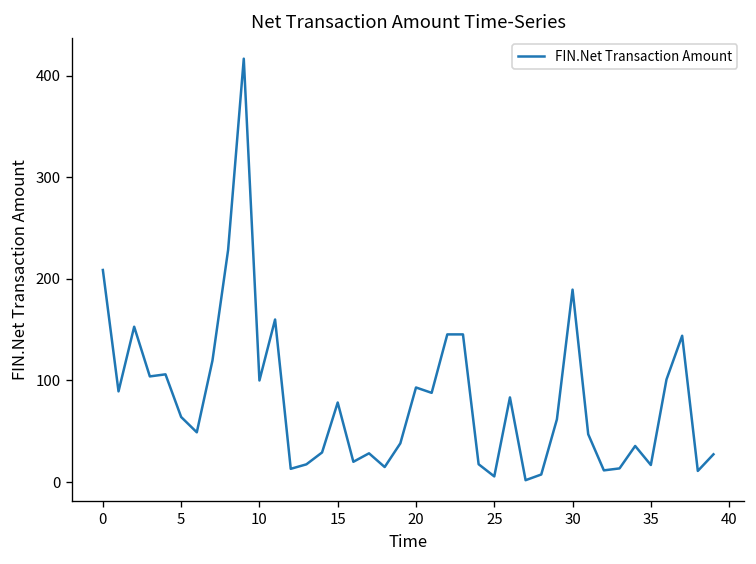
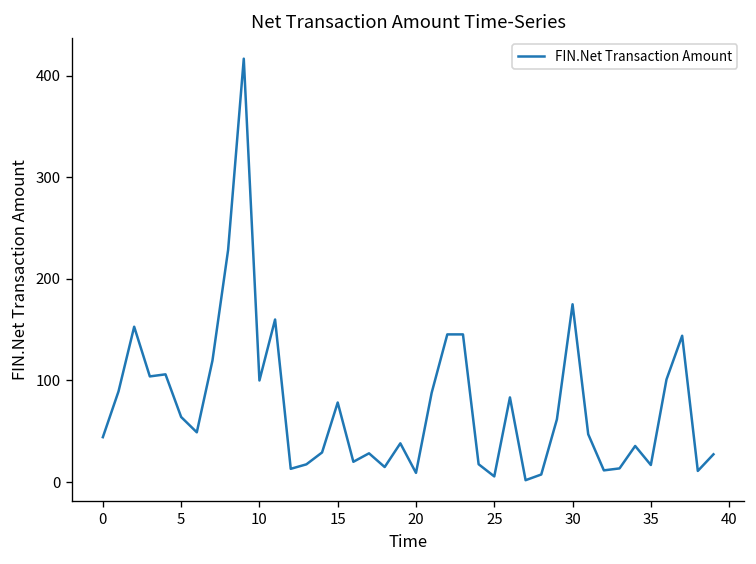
  {
-   "0": 210,
+   "0": 40,
    "5": 60,
    "10": 100,
    "15": 80,
-   "20": 90,
+   "20": 10,
    "25": 10,
-   "30": 190,
+   "30": 180,
    "35": 20
  }
